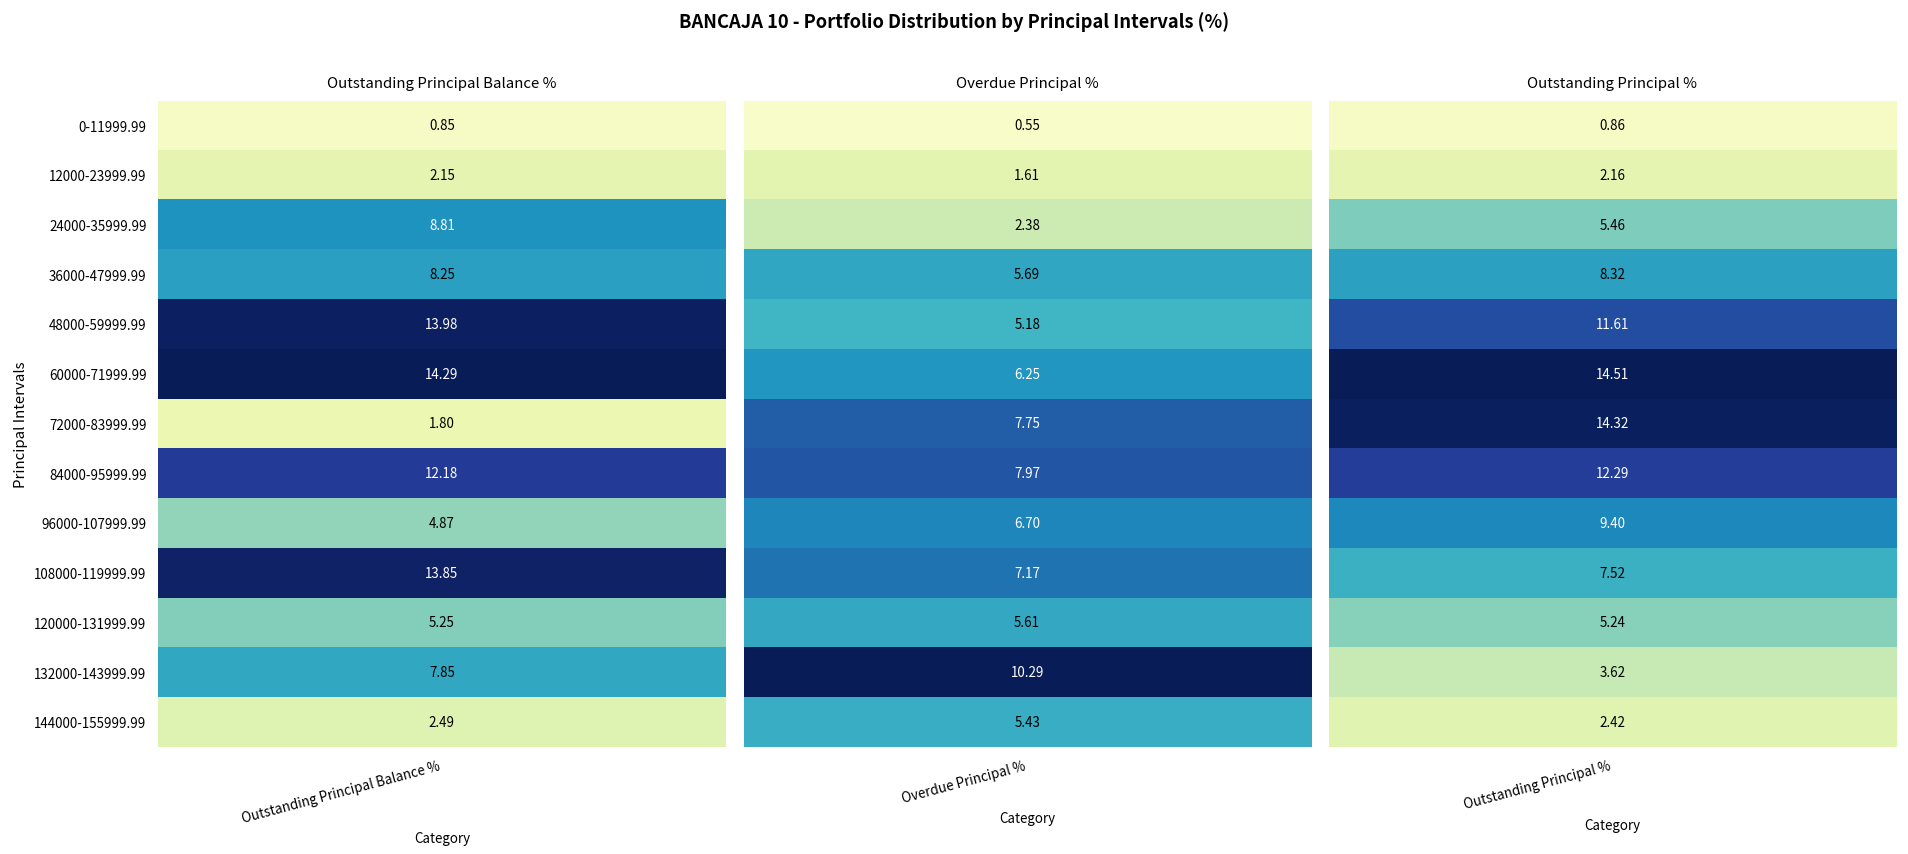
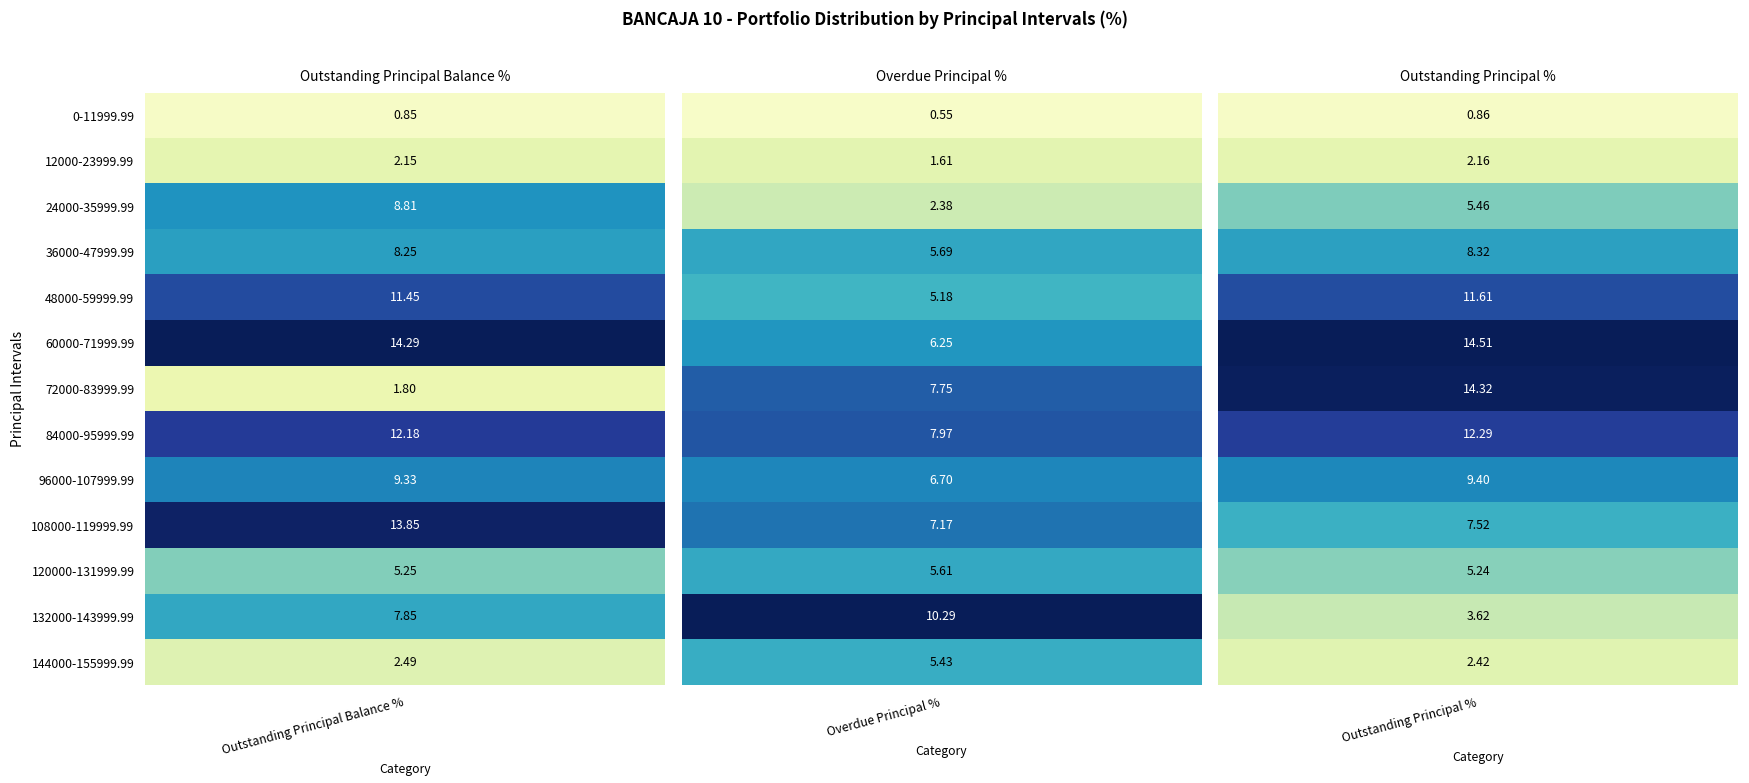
  {
    "Outstanding Principal Balance %": {
      "0-11999.99": {
        "Outstanding Principal Balance %": 0.85
      },
      "12000-23999.99": {
        "Outstanding Principal Balance %": 2.15
      },
      "24000-35999.99": {
        "Outstanding Principal Balance %": 8.81
      },
      "36000-47999.99": {
        "Outstanding Principal Balance %": 8.25
      },
      "48000-59999.99": {
-       "Outstanding Principal Balance %": 13.98
+       "Outstanding Principal Balance %": 11.45
      },
      "60000-71999.99": {
        "Outstanding Principal Balance %": 14.29
      },
      "72000-83999.99": {
        "Outstanding Principal Balance %": 1.80
      },
      "84000-95999.99": {
        "Outstanding Principal Balance %": 12.18
      },
      "96000-107999.99": {
-       "Outstanding Principal Balance %": 4.87
+       "Outstanding Principal Balance %": 9.33
      },
      "108000-119999.99": {
        "Outstanding Principal Balance %": 13.85
      },
      "120000-131999.99": {
        "Outstanding Principal Balance %": 5.25
      },
      "132000-143999.99": {
        "Outstanding Principal Balance %": 7.85
      },
      "144000-155999.99": {
        "Outstanding Principal Balance %": 2.49
      }
    }
  }
